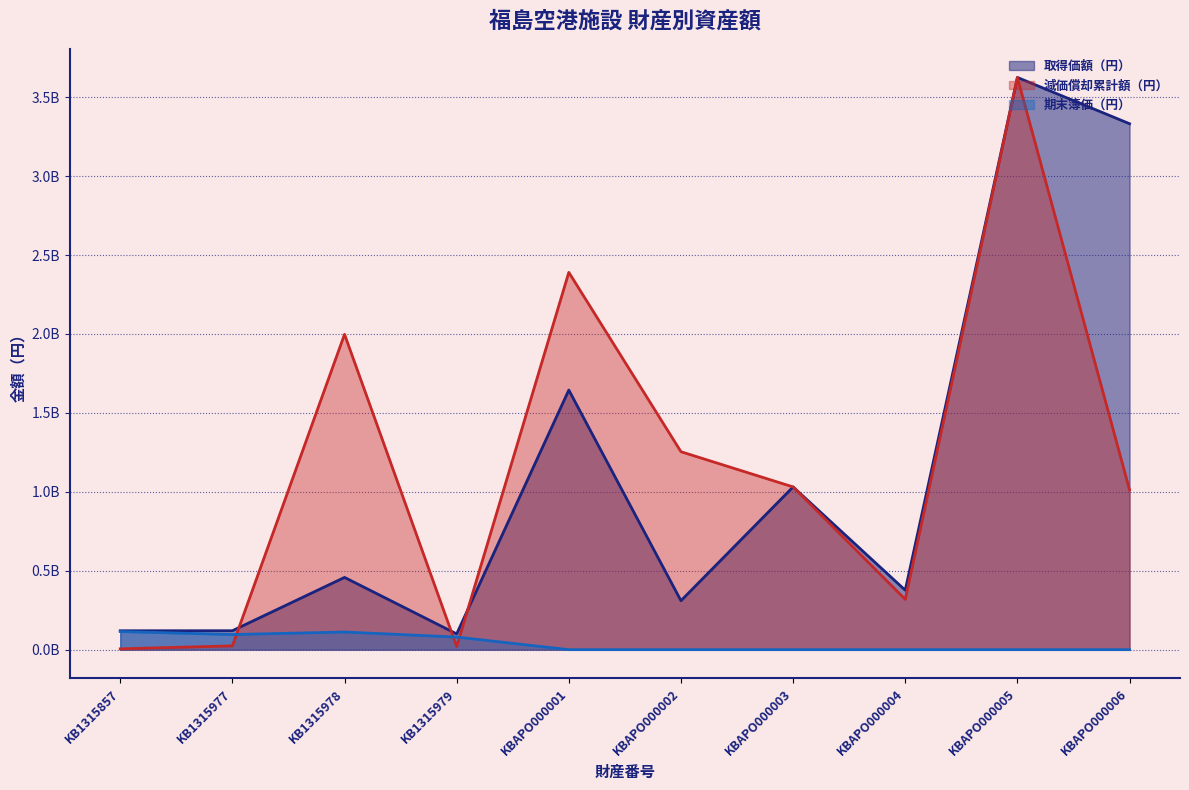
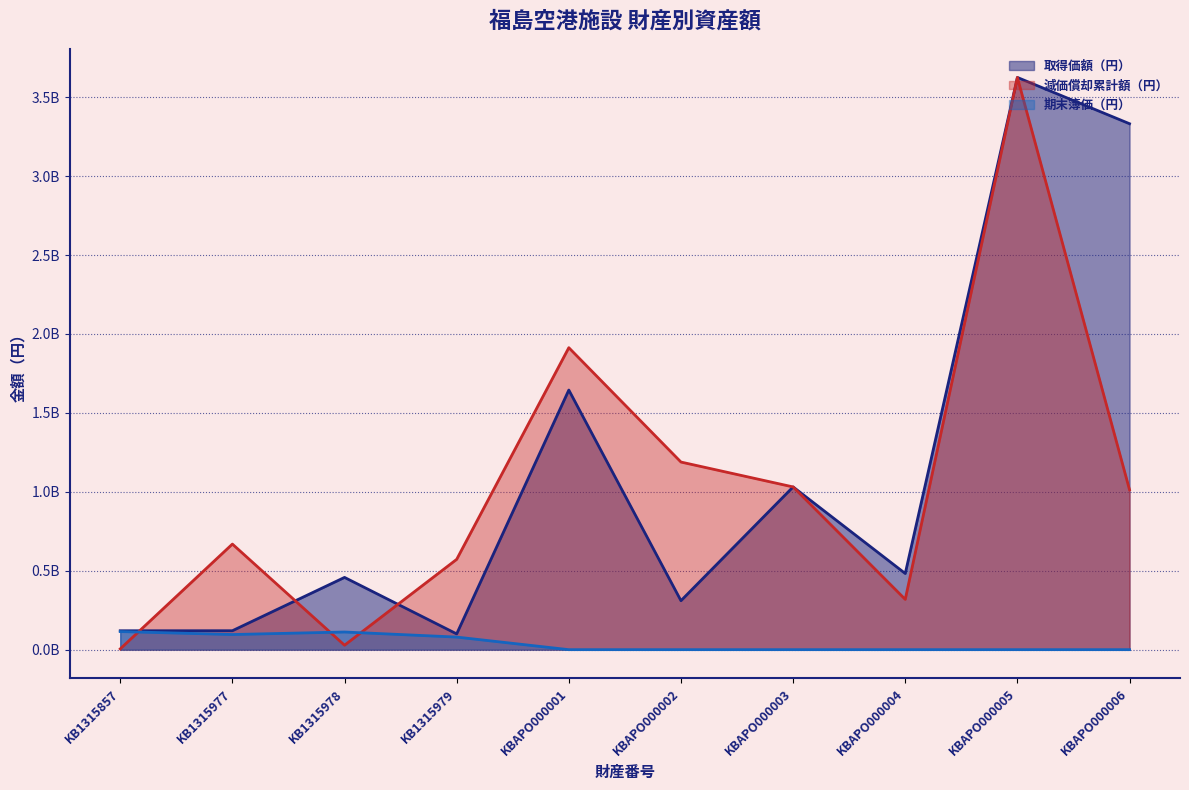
  {
    "取得価額（円）": {
      "KB1315977": 120000000,
      "KB1315978": 460000000,
      "KB1315979": 100000000,
      "KBAPO000001": 1640000000,
      "KBAPO000002": 310000000,
-     "KBAPO000004": 380000000,
+     "KBAPO000004": 480000000,
      "KBAPO000006": 3330000000
    },
    "減価償却累計額（円）": {
      "KB1315857": 10000000,
-     "KB1315977": 20000000,
-     "KB1315978": 2000000000,
-     "KB1315979": 20000000,
-     "KBAPO000001": 2390000000,
-     "KBAPO000002": 1250000000,
+     "KB1315977": 670000000,
+     "KB1315978": 30000000,
+     "KB1315979": 570000000,
+     "KBAPO000001": 1910000000,
+     "KBAPO000002": 1190000000,
      "KBAPO000004": 320000000,
      "KBAPO000006": 1010000000
    },
    "期末簿価（円）": {
      "KB1315977": 100000000,
      "KB1315978": 110000000,
      "KB1315979": 80000000,
      "KBAPO000001": 0,
      "KBAPO000002": 0,
      "KBAPO000003": 0,
      "KBAPO000004": 0,
      "KBAPO000005": 0,
      "KBAPO000006": 0
    }
  }
